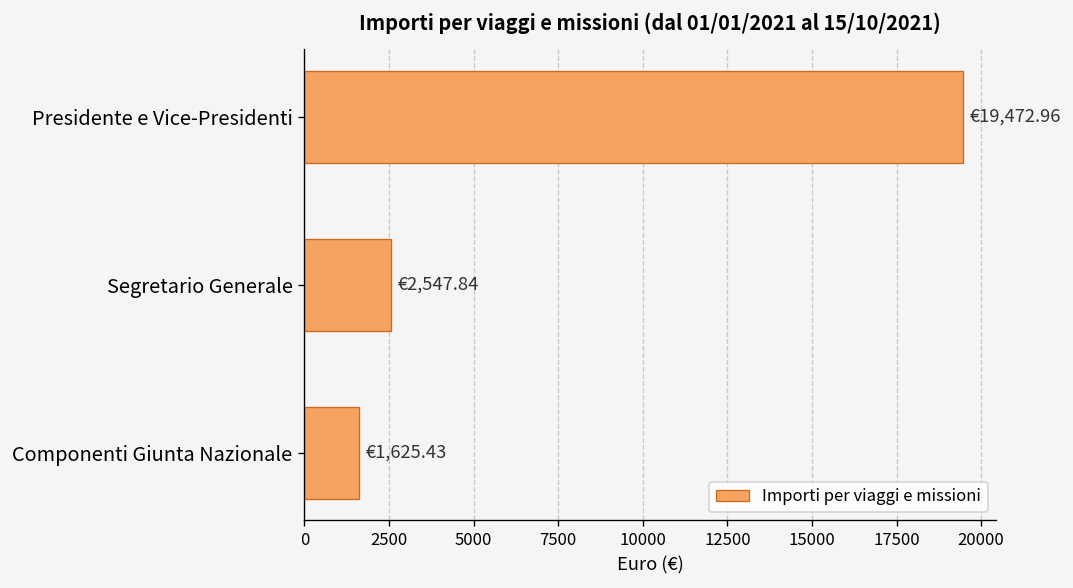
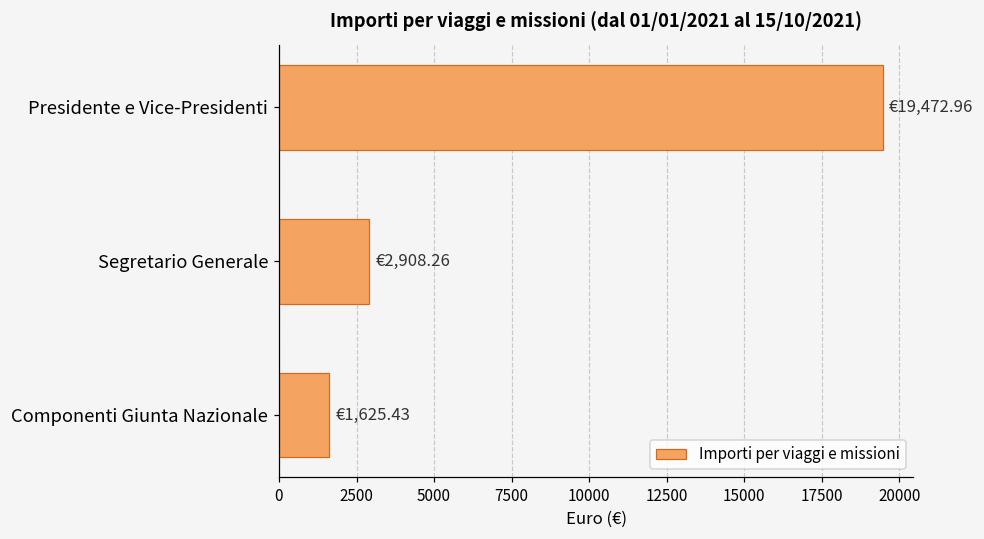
  {
    "Presidente e Vice-Presidenti": "€19,472.96",
-   "Segretario Generale": "€2,547.84",
+   "Segretario Generale": "€2,908.26",
    "Componenti Giunta Nazionale": "€1,625.43"
  }
